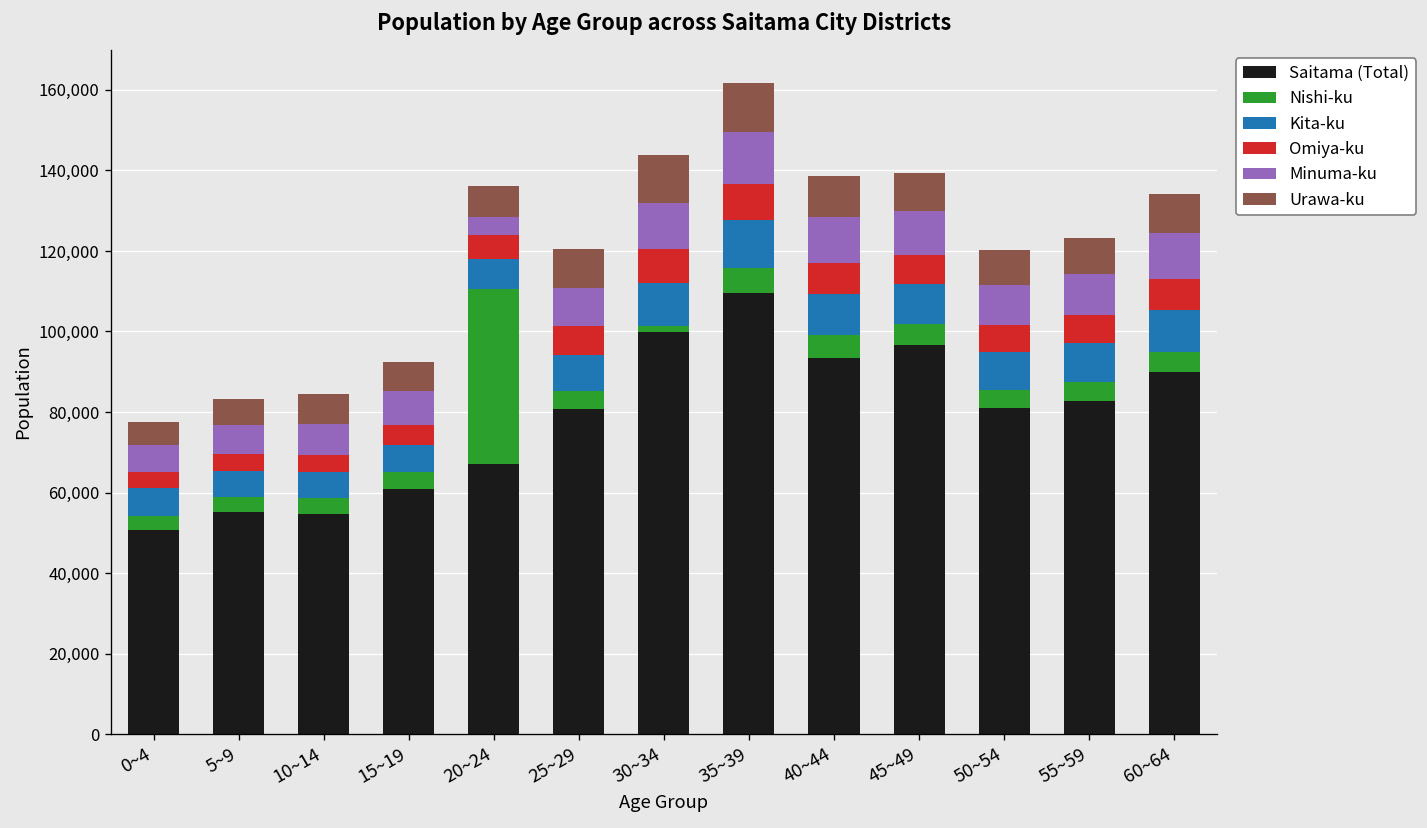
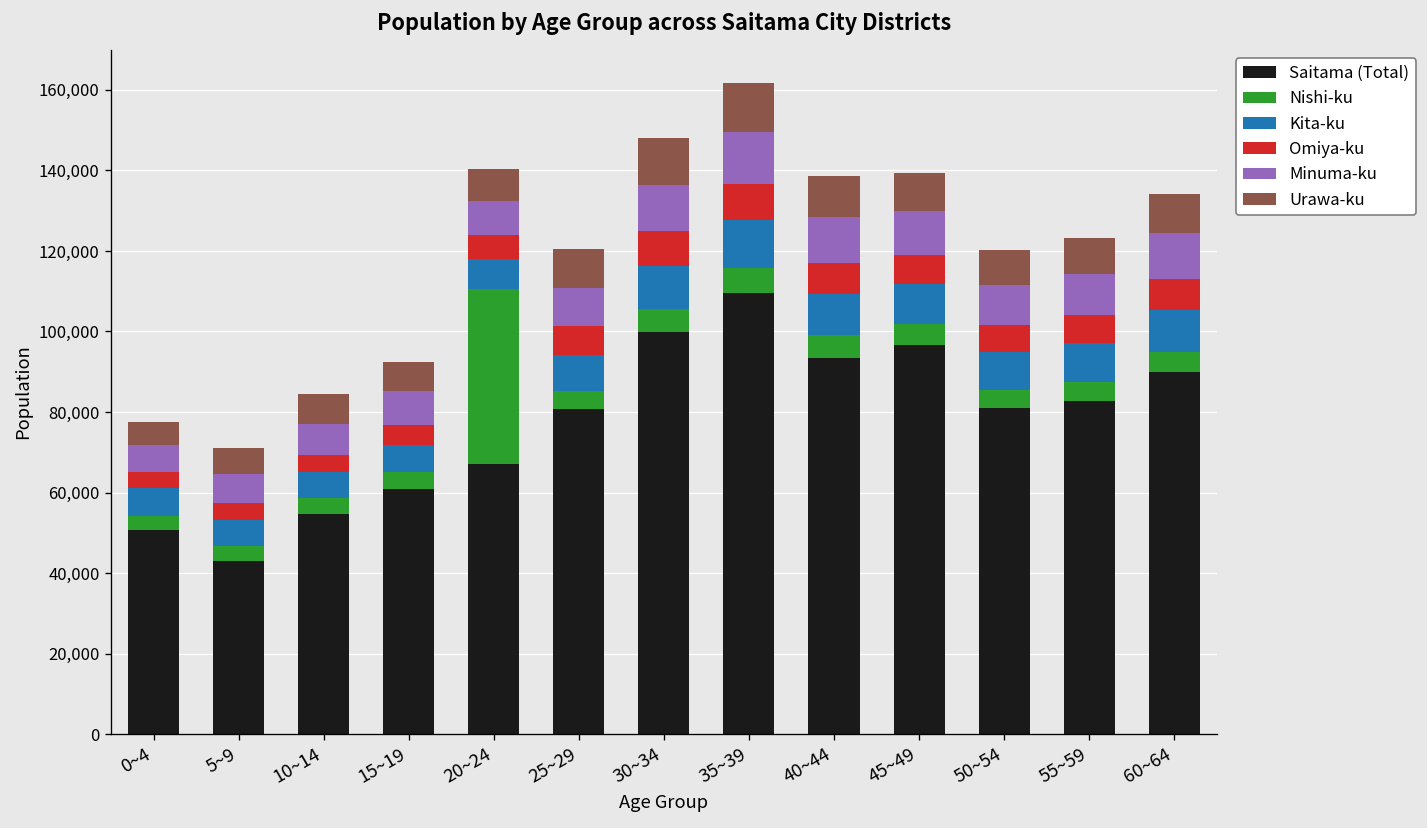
  {
    "Saitama (Total)": {
      "0~4": "51,000",
-     "5~9": "55,000",
+     "5~9": "43,000",
      "10~14": "55,000",
      "15~19": "61,000",
      "20~24": "67,000",
      "25~29": "81,000",
      "30~34": "100,000",
      "35~39": "109,000",
      "40~44": "93,000",
      "45~49": "97,000",
      "50~54": "81,000",
      "55~59": "83,000",
      "60~64": "90,000"
    },
    "Nishi-ku": {
      "0~4": "4,000",
      "5~9": "4,000",
      "10~14": "4,000",
      "15~19": "4,000",
      "20~24": "43,000",
      "25~29": "5,000",
-     "30~34": "1,000",
+     "30~34": "6,000",
      "35~39": "6,000",
      "40~44": "6,000",
      "45~49": "5,000",
      "50~54": "5,000",
      "55~59": "5,000",
      "60~64": "5,000"
    },
    "Kita-ku": {
      "0~4": "7,000",
      "5~9": "7,000",
      "10~14": "7,000",
      "15~19": "7,000",
      "20~24": "7,000",
      "25~29": "9,000",
      "30~34": "11,000",
      "35~39": "12,000",
      "40~44": "10,000",
      "45~49": "10,000",
      "50~54": "9,000",
      "55~59": "10,000",
      "60~64": "11,000"
    },
    "Omiya-ku": {
      "0~4": "4,000",
      "5~9": "4,000",
      "10~14": "4,000",
      "15~19": "5,000",
      "20~24": "6,000",
      "25~29": "7,000",
      "30~34": "9,000",
      "35~39": "9,000",
      "40~44": "8,000",
      "45~49": "7,000",
      "50~54": "7,000",
      "55~59": "7,000",
      "60~64": "8,000"
    },
    "Minuma-ku": {
      "0~4": "7,000",
      "5~9": "7,000",
      "10~14": "8,000",
      "15~19": "8,000",
-     "20~24": "4,000",
+     "20~24": "8,000",
      "25~29": "9,000",
      "30~34": "11,000",
      "35~39": "13,000",
      "40~44": "11,000",
      "45~49": "11,000",
      "50~54": "10,000",
      "55~59": "10,000",
      "60~64": "11,000"
    },
    "Urawa-ku": {
      "0~4": "6,000",
      "5~9": "6,000",
      "10~14": "7,000",
      "15~19": "7,000",
      "20~24": "8,000",
      "25~29": "10,000",
      "30~34": "12,000",
      "35~39": "12,000",
      "40~44": "10,000",
      "45~49": "10,000",
      "50~54": "9,000",
      "55~59": "9,000",
      "60~64": "10,000"
    }
  }
